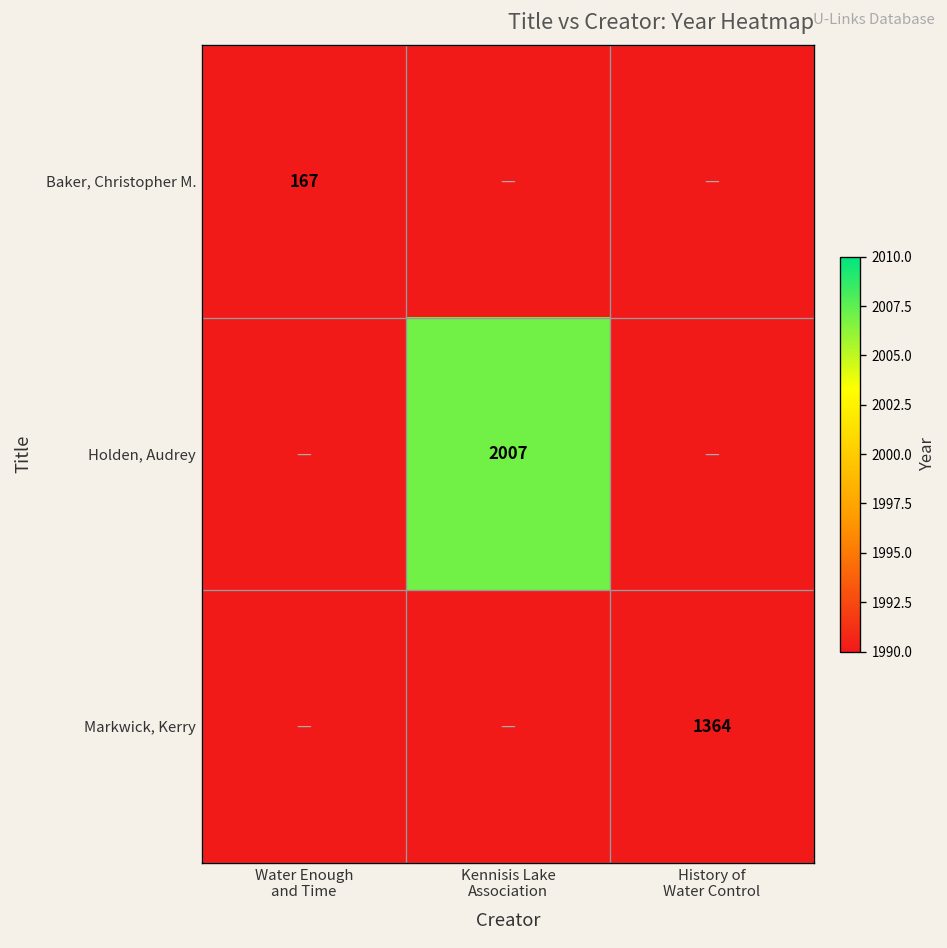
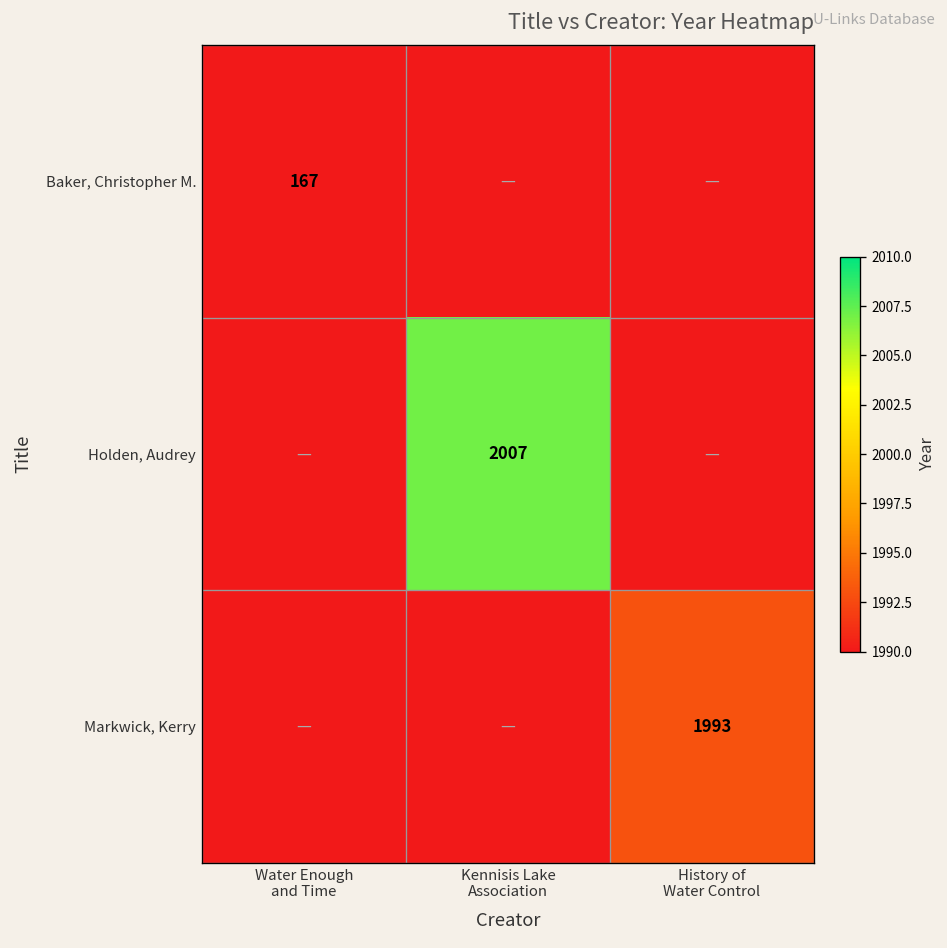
  {
    "Baker, Christopher M.": {
      "Water Enough and Time": 167
    },
    "Holden, Audrey": {
      "Kennisis Lake Association": 2007
    },
    "Markwick, Kerry": {
-     "History of Water Control": 1364
+     "History of Water Control": 1993
    }
  }
